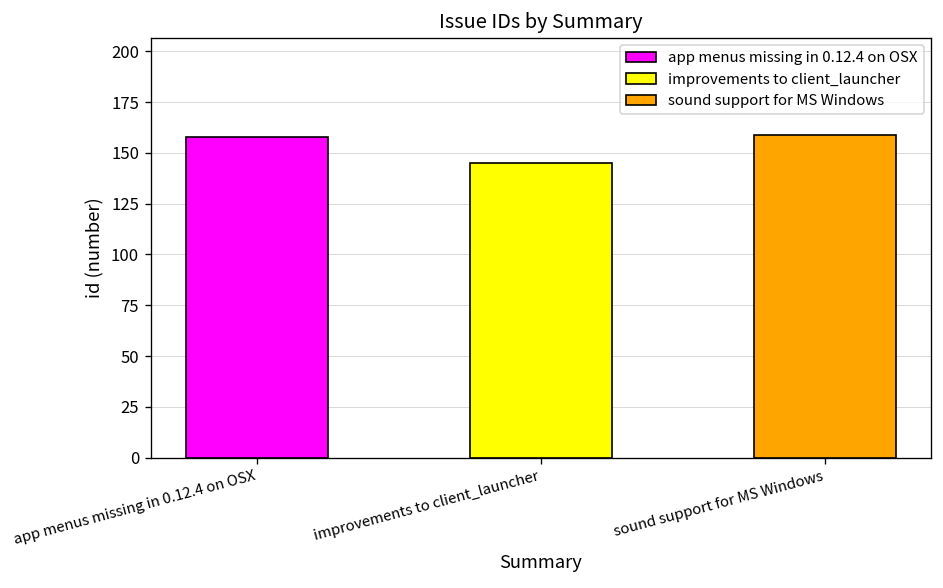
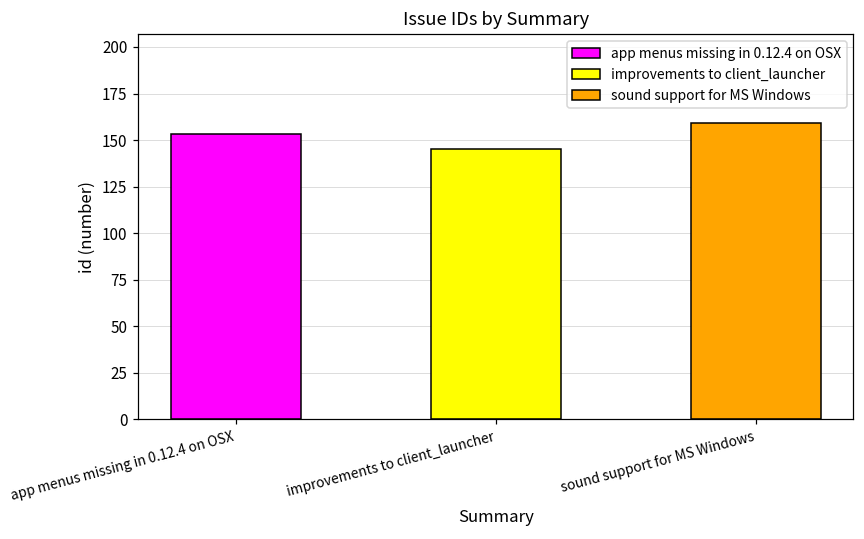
  {
-   "app menus missing in 0.12.4 on OSX": 158,
+   "app menus missing in 0.12.4 on OSX": 153,
    "improvements to client_launcher": 145,
    "sound support for MS Windows": 159
  }
